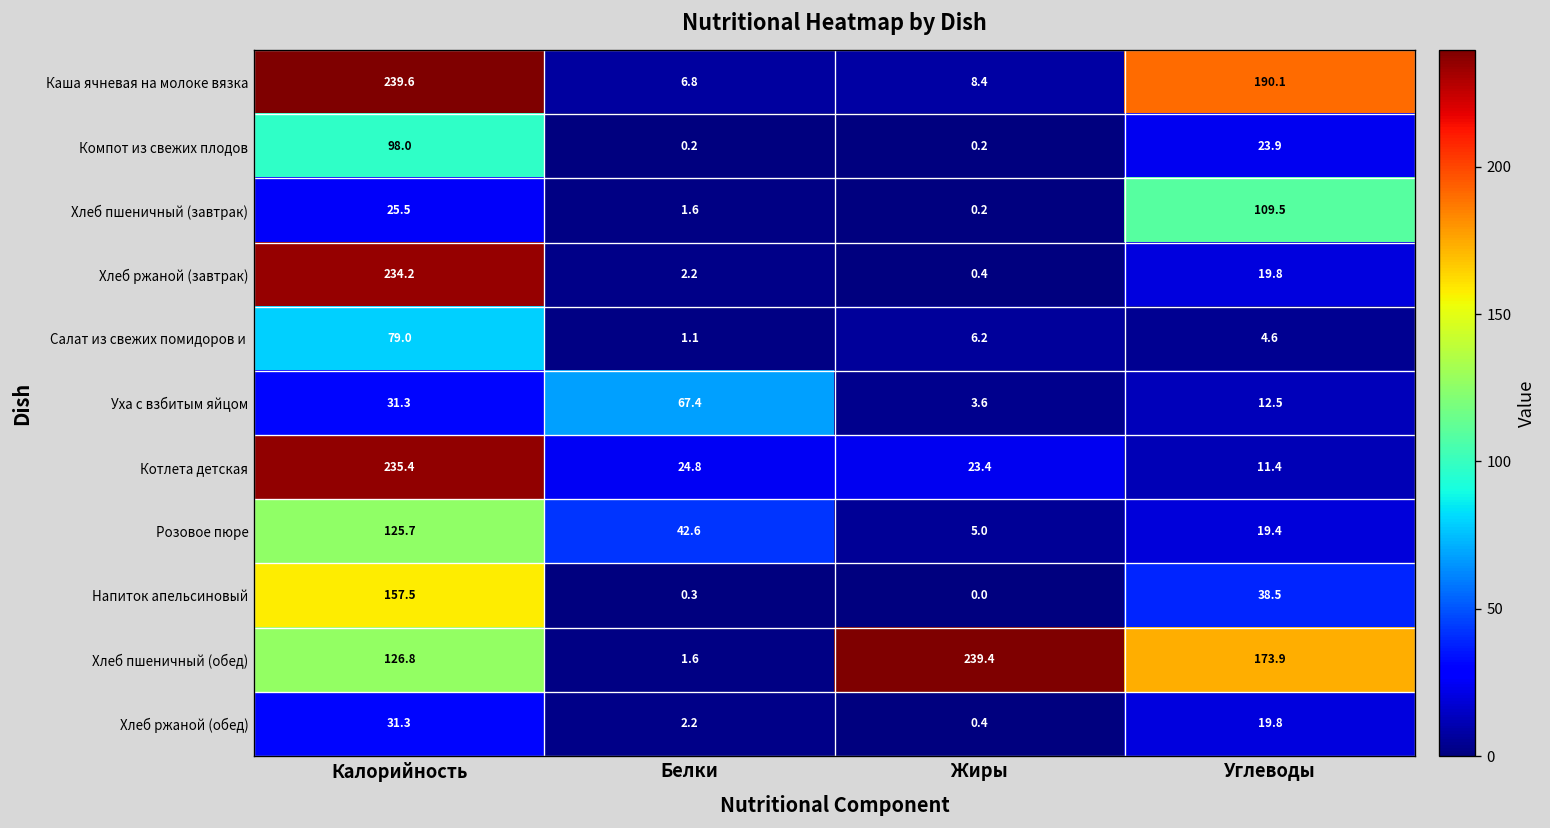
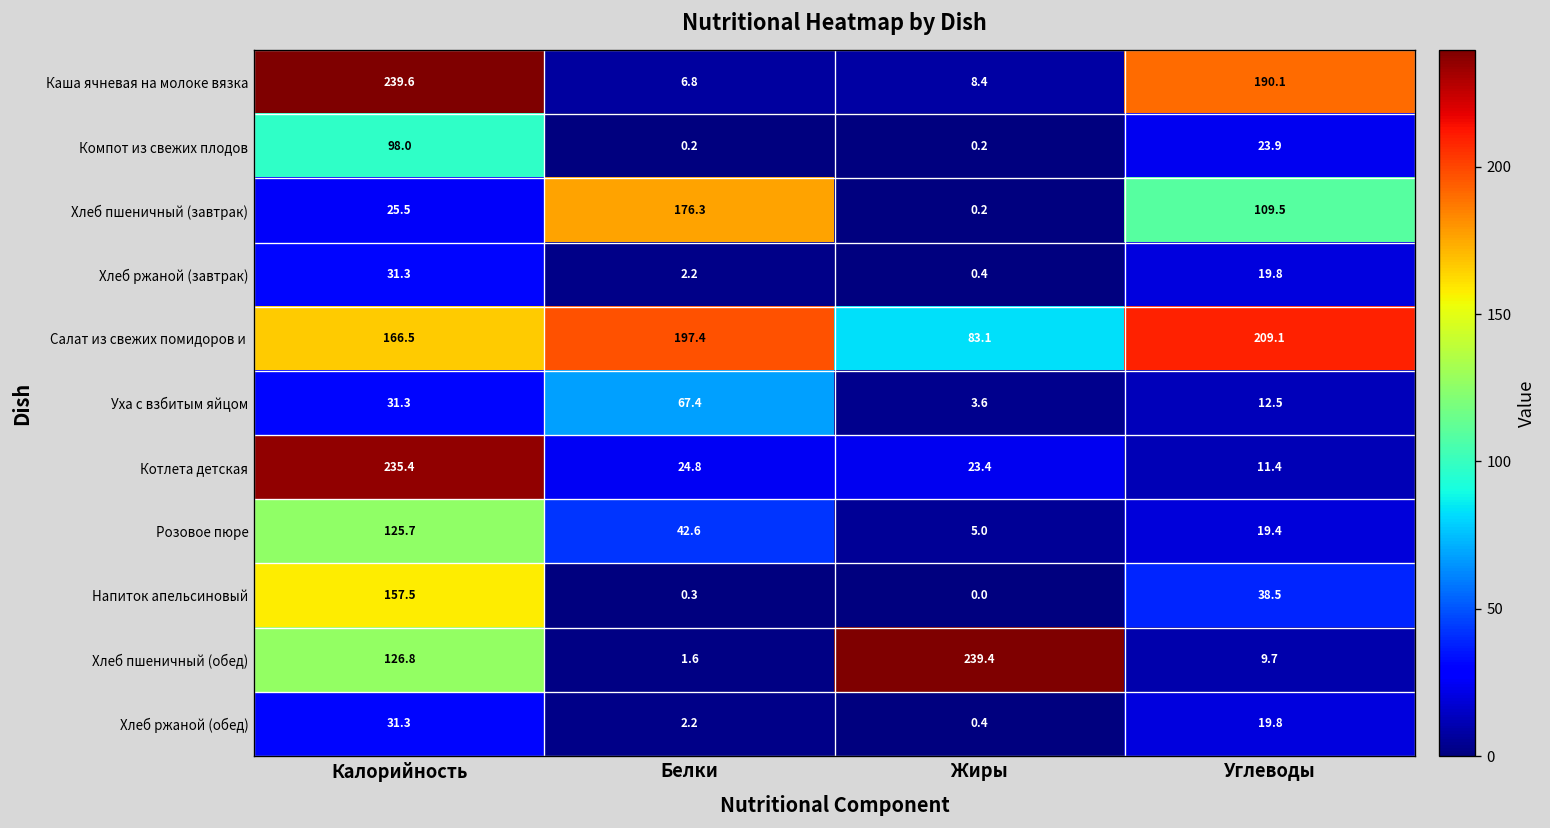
  {
    "Каша ячневая на молоке вязка": {
      "Калорийность": 239.6,
      "Белки": 6.8,
      "Жиры": 8.4,
      "Углеводы": 190.1
    },
    "Компот из свежих плодов": {
      "Калорийность": 98.0,
      "Белки": 0.2,
      "Жиры": 0.2,
      "Углеводы": 23.9
    },
    "Хлеб пшеничный (завтрак)": {
      "Калорийность": 25.5,
-     "Белки": 1.6,
+     "Белки": 176.3,
      "Жиры": 0.2,
      "Углеводы": 109.5
    },
    "Хлеб ржаной (завтрак)": {
-     "Калорийность": 234.2,
+     "Калорийность": 31.3,
      "Белки": 2.2,
      "Жиры": 0.4,
      "Углеводы": 19.8
    },
    "Салат из свежих помидоров и": {
-     "Калорийность": 79.0,
-     "Белки": 1.1,
-     "Жиры": 6.2,
-     "Углеводы": 4.6
+     "Калорийность": 166.5,
+     "Белки": 197.4,
+     "Жиры": 83.1,
+     "Углеводы": 209.1
    },
    "Уха с взбитым яйцом": {
      "Калорийность": 31.3,
      "Белки": 67.4,
      "Жиры": 3.6,
      "Углеводы": 12.5
    },
    "Котлета детская": {
      "Калорийность": 235.4,
      "Белки": 24.8,
      "Жиры": 23.4,
      "Углеводы": 11.4
    },
    "Розовое пюре": {
      "Калорийность": 125.7,
      "Белки": 42.6,
      "Жиры": 5.0,
      "Углеводы": 19.4
    },
    "Напиток апельсиновый": {
      "Калорийность": 157.5,
      "Белки": 0.3,
      "Жиры": 0.0,
      "Углеводы": 38.5
    },
    "Хлеб пшеничный (обед)": {
      "Калорийность": 126.8,
      "Белки": 1.6,
      "Жиры": 239.4,
-     "Углеводы": 173.9
+     "Углеводы": 9.7
    },
    "Хлеб ржаной (обед)": {
      "Калорийность": 31.3,
      "Белки": 2.2,
      "Жиры": 0.4,
      "Углеводы": 19.8
    }
  }
